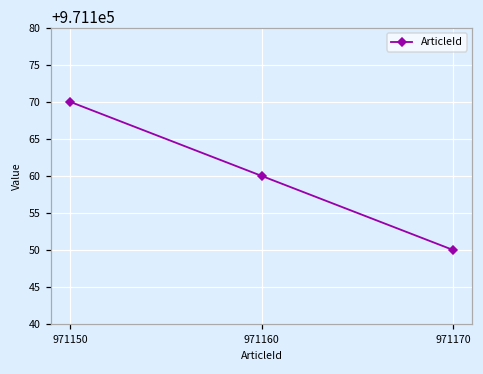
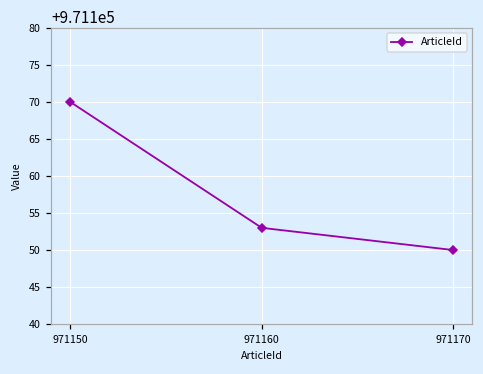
  {
    "971150": 971170,
-   "971160": 971160,
+   "971160": 971153,
    "971170": 971150
  }
